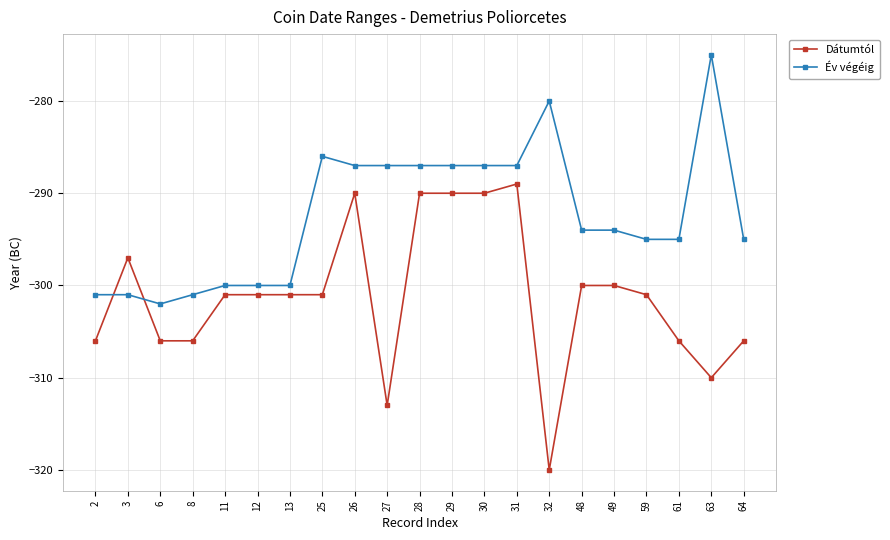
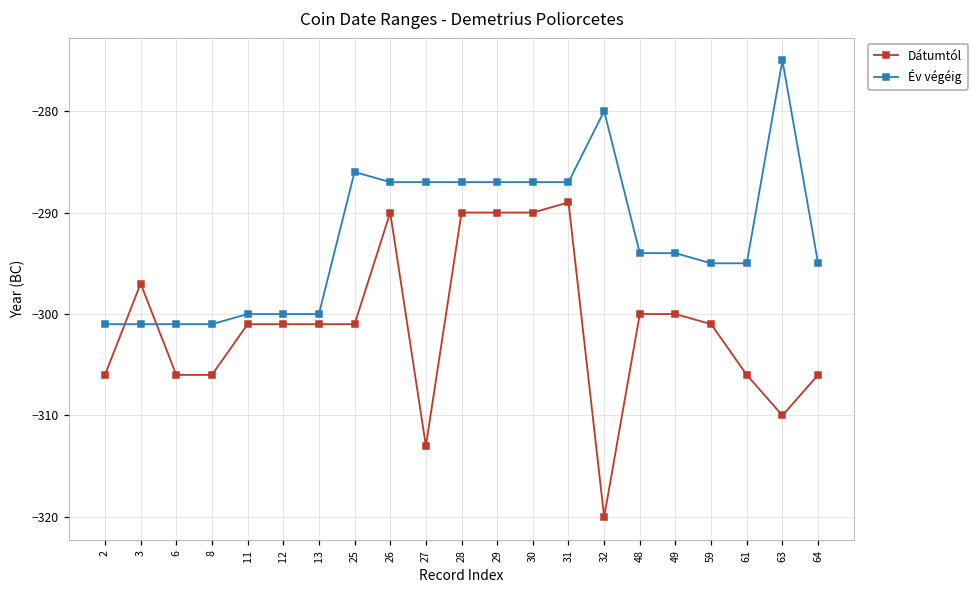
  {
    "Dátumtól": {
      "2": -306,
      "3": -297,
      "6": -306,
      "8": -306,
      "11": -301,
      "12": -301,
      "13": -301,
      "25": -301,
      "26": -290,
      "27": -313,
      "28": -290,
      "29": -290,
      "30": -290,
      "31": -289,
      "32": -320,
      "48": -300,
      "49": -300,
      "59": -301,
      "61": -306,
      "63": -310,
      "64": -306
    },
    "Év végéig": {
      "2": -301,
      "3": -301,
-     "6": -302,
+     "6": -301,
      "8": -301,
      "11": -300,
      "12": -300,
      "13": -300,
      "25": -286,
      "26": -287,
      "27": -287,
      "28": -287,
      "29": -287,
      "30": -287,
      "31": -287,
      "32": -280,
      "48": -294,
      "49": -294,
      "59": -295,
      "61": -295,
      "63": -275,
      "64": -295
    }
  }
